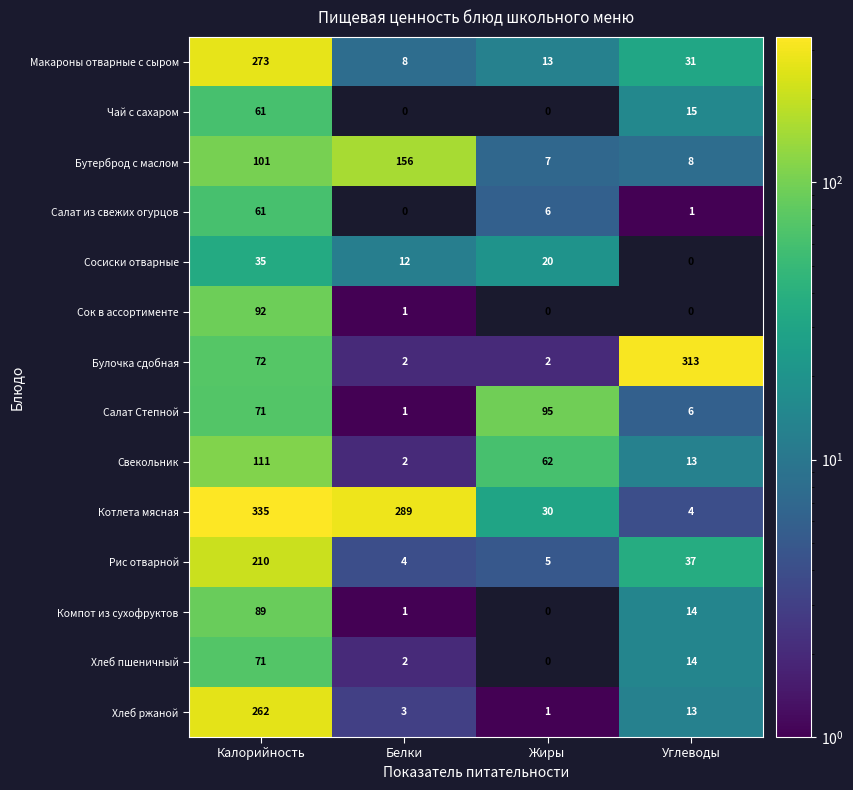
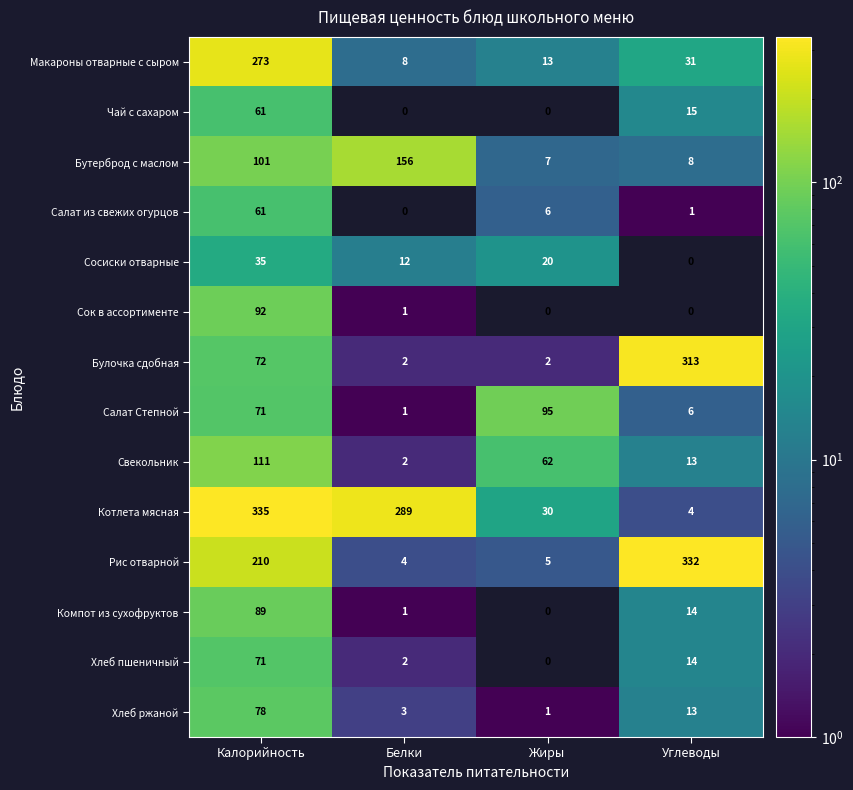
  {
    "Макароны отварные с сыром": {
      "Калорийность": 273,
      "Белки": 8,
      "Жиры": 13,
      "Углеводы": 31
    },
    "Чай с сахаром": {
      "Калорийность": 61,
      "Углеводы": 15
    },
    "Бутерброд с маслом": {
      "Калорийность": 101,
      "Белки": 156,
      "Жиры": 7,
      "Углеводы": 8
    },
    "Салат из свежих огурцов": {
      "Калорийность": 61,
      "Жиры": 6,
      "Углеводы": 1
    },
    "Сосиски отварные": {
      "Калорийность": 35,
      "Белки": 12,
      "Жиры": 20
    },
    "Сок в ассортименте": {
      "Калорийность": 92,
      "Белки": 1
    },
    "Булочка сдобная": {
      "Калорийность": 72,
      "Белки": 2,
      "Жиры": 2,
      "Углеводы": 313
    },
    "Салат Степной": {
      "Калорийность": 71,
      "Белки": 1,
      "Жиры": 95,
      "Углеводы": 6
    },
    "Свекольник": {
      "Калорийность": 111,
      "Белки": 2,
      "Жиры": 62,
      "Углеводы": 13
    },
    "Котлета мясная": {
      "Калорийность": 335,
      "Белки": 289,
      "Жиры": 30,
      "Углеводы": 4
    },
    "Рис отварной": {
      "Калорийность": 210,
      "Белки": 4,
      "Жиры": 5,
-     "Углеводы": 37
+     "Углеводы": 332
    },
    "Компот из сухофруктов": {
      "Калорийность": 89,
      "Белки": 1,
      "Углеводы": 14
    },
    "Хлеб пшеничный": {
      "Калорийность": 71,
      "Белки": 2,
      "Углеводы": 14
    },
    "Хлеб ржаной": {
-     "Калорийность": 262,
+     "Калорийность": 78,
      "Белки": 3,
      "Жиры": 1,
      "Углеводы": 13
    }
  }
